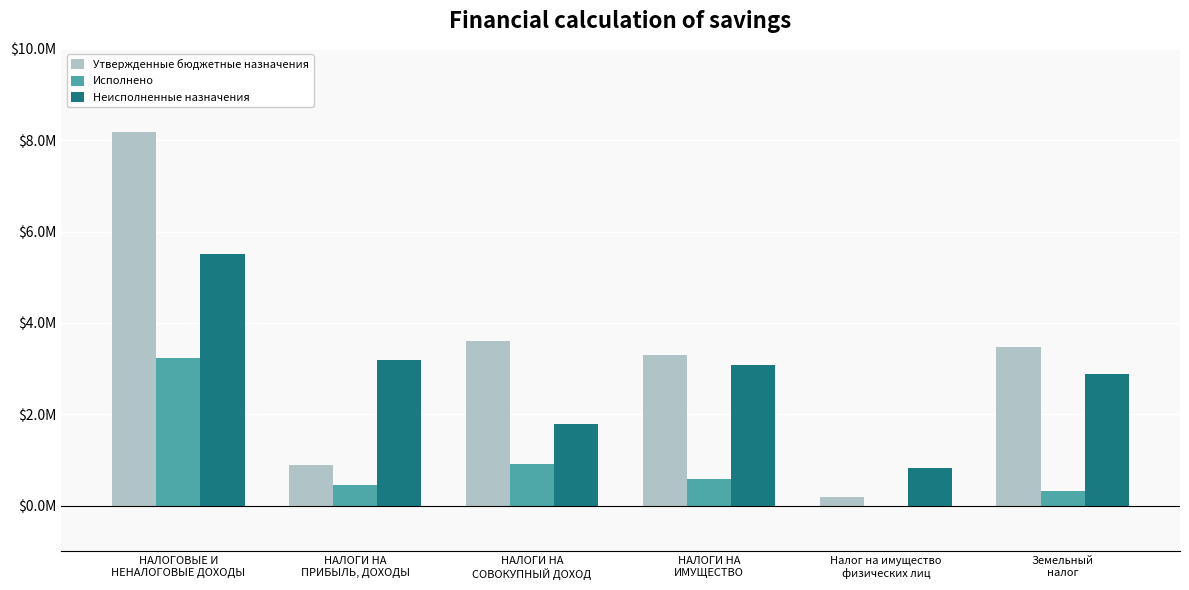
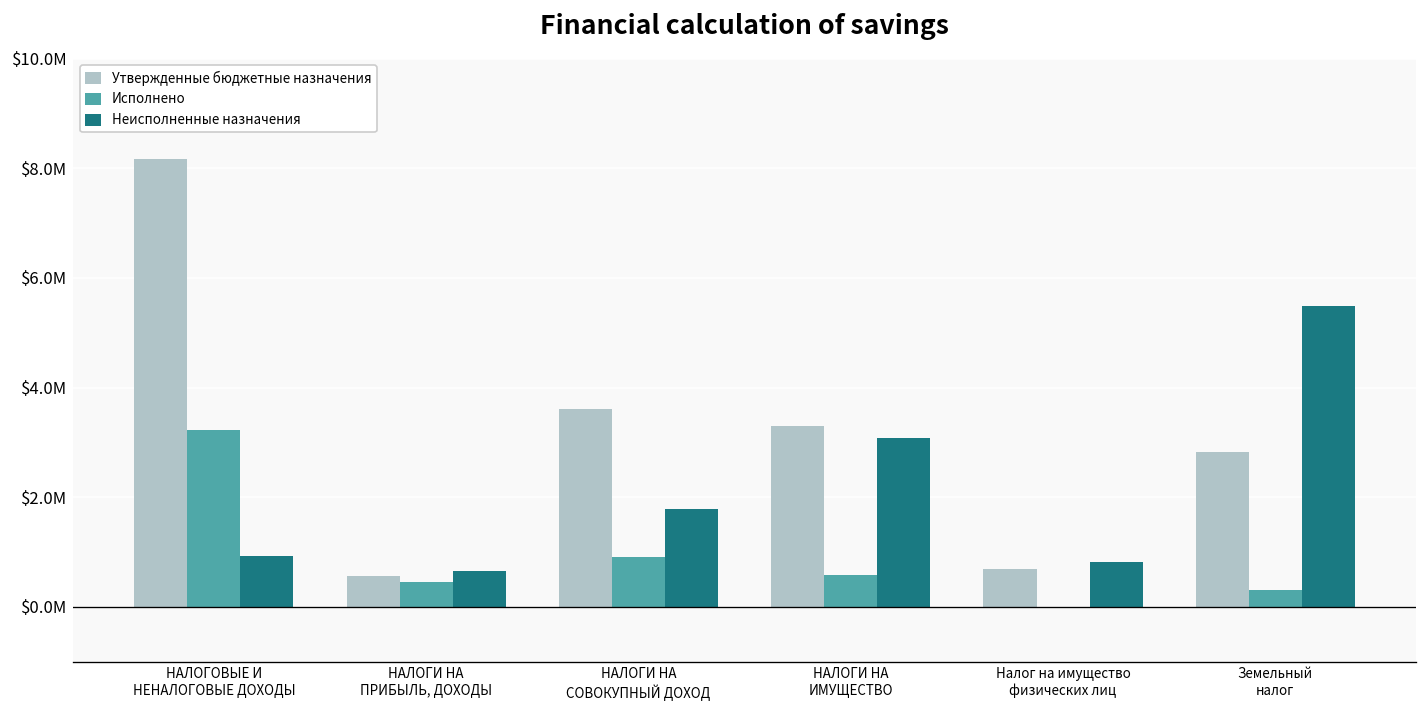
  {
    "Утвержденные бюджетные назначения": {
      "НАЛОГОВЫЕ И НЕНАЛОГОВЫЕ ДОХОДЫ": "$8200000",
-     "НАЛОГИ НА ПРИБЫЛЬ, ДОХОДЫ": "$900000",
+     "НАЛОГИ НА ПРИБЫЛЬ, ДОХОДЫ": "$600000",
      "НАЛОГИ НА СОВОКУПНЫЙ ДОХОД": "$3600000",
      "НАЛОГИ НА ИМУЩЕСТВО": "$3300000",
-     "Налог на имущество физических лиц": "$200000",
-     "Земельный налог": "$3500000"
+     "Налог на имущество физических лиц": "$700000",
+     "Земельный налог": "$2800000"
    },
    "Исполнено": {
      "НАЛОГОВЫЕ И НЕНАЛОГОВЫЕ ДОХОДЫ": "$3200000",
      "НАЛОГИ НА ПРИБЫЛЬ, ДОХОДЫ": "$500000",
      "НАЛОГИ НА СОВОКУПНЫЙ ДОХОД": "$900000",
      "НАЛОГИ НА ИМУЩЕСТВО": "$600000",
      "Земельный налог": "$300000"
    },
    "Неисполненные назначения": {
-     "НАЛОГОВЫЕ И НЕНАЛОГОВЫЕ ДОХОДЫ": "$5500000",
-     "НАЛОГИ НА ПРИБЫЛЬ, ДОХОДЫ": "$3200000",
+     "НАЛОГОВЫЕ И НЕНАЛОГОВЫЕ ДОХОДЫ": "$900000",
+     "НАЛОГИ НА ПРИБЫЛЬ, ДОХОДЫ": "$600000",
      "НАЛОГИ НА СОВОКУПНЫЙ ДОХОД": "$1800000",
      "НАЛОГИ НА ИМУЩЕСТВО": "$3100000",
      "Налог на имущество физических лиц": "$800000",
-     "Земельный налог": "$2900000"
+     "Земельный налог": "$5500000"
    }
  }
